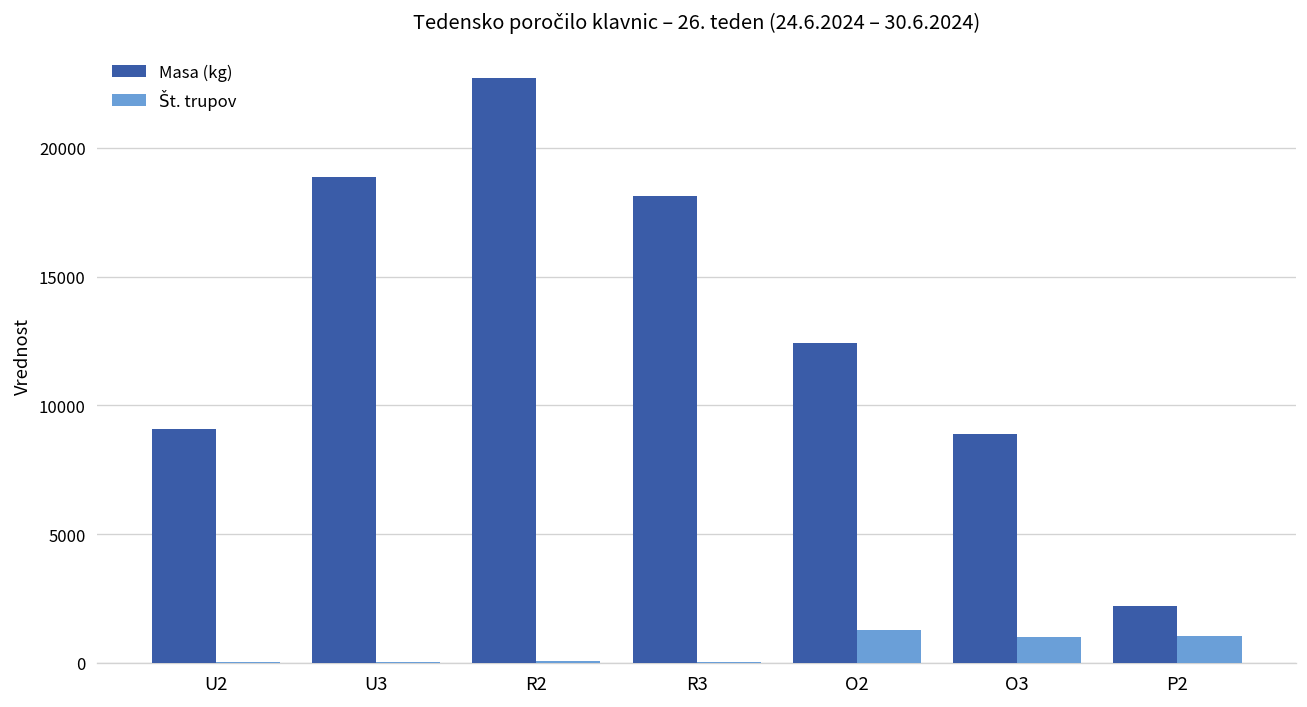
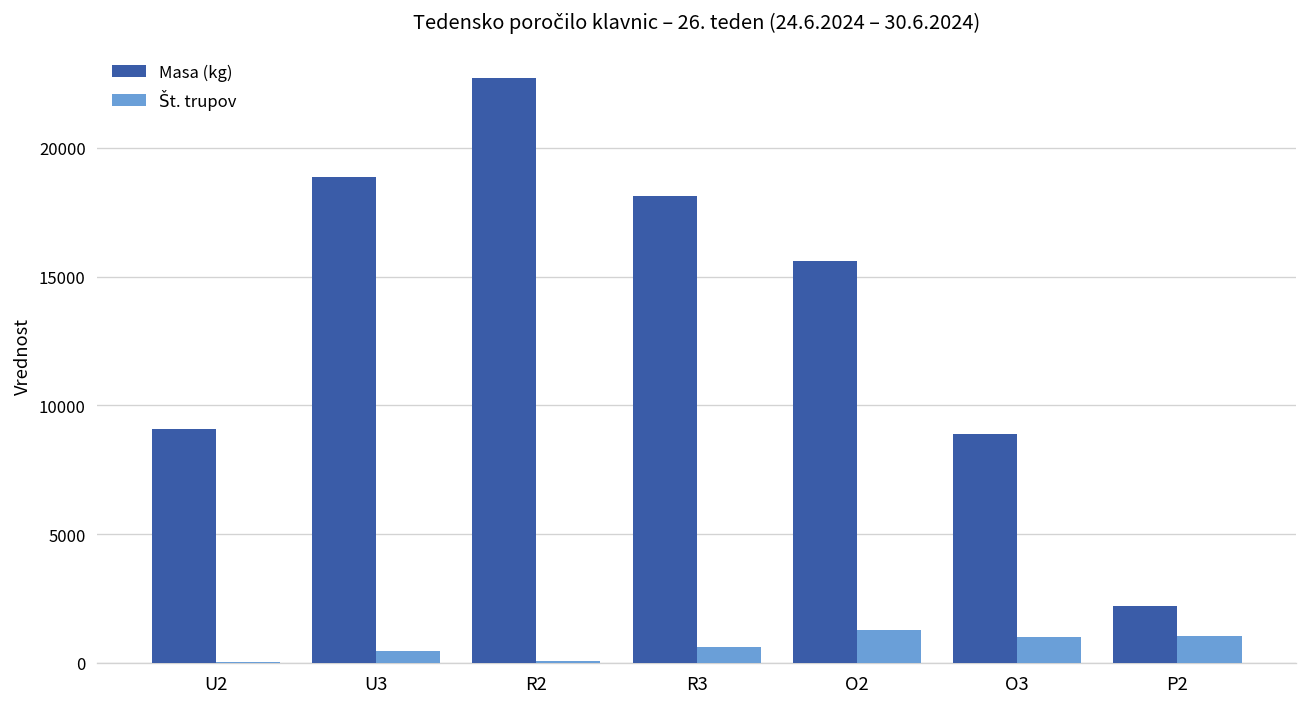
  {
    "Masa (kg)": {
      "U2": 9100,
      "U3": 18900,
      "R2": 22700,
      "R3": 18200,
-     "O2": 12400,
+     "O2": 15600,
      "O3": 8900,
      "P2": 2200
    },
    "Št. trupov": {
-     "U3": 0,
-     "R3": 0,
+     "U3": 500,
+     "R3": 600,
      "O2": 1300,
      "O3": 1000,
      "P2": 1100
    }
  }
